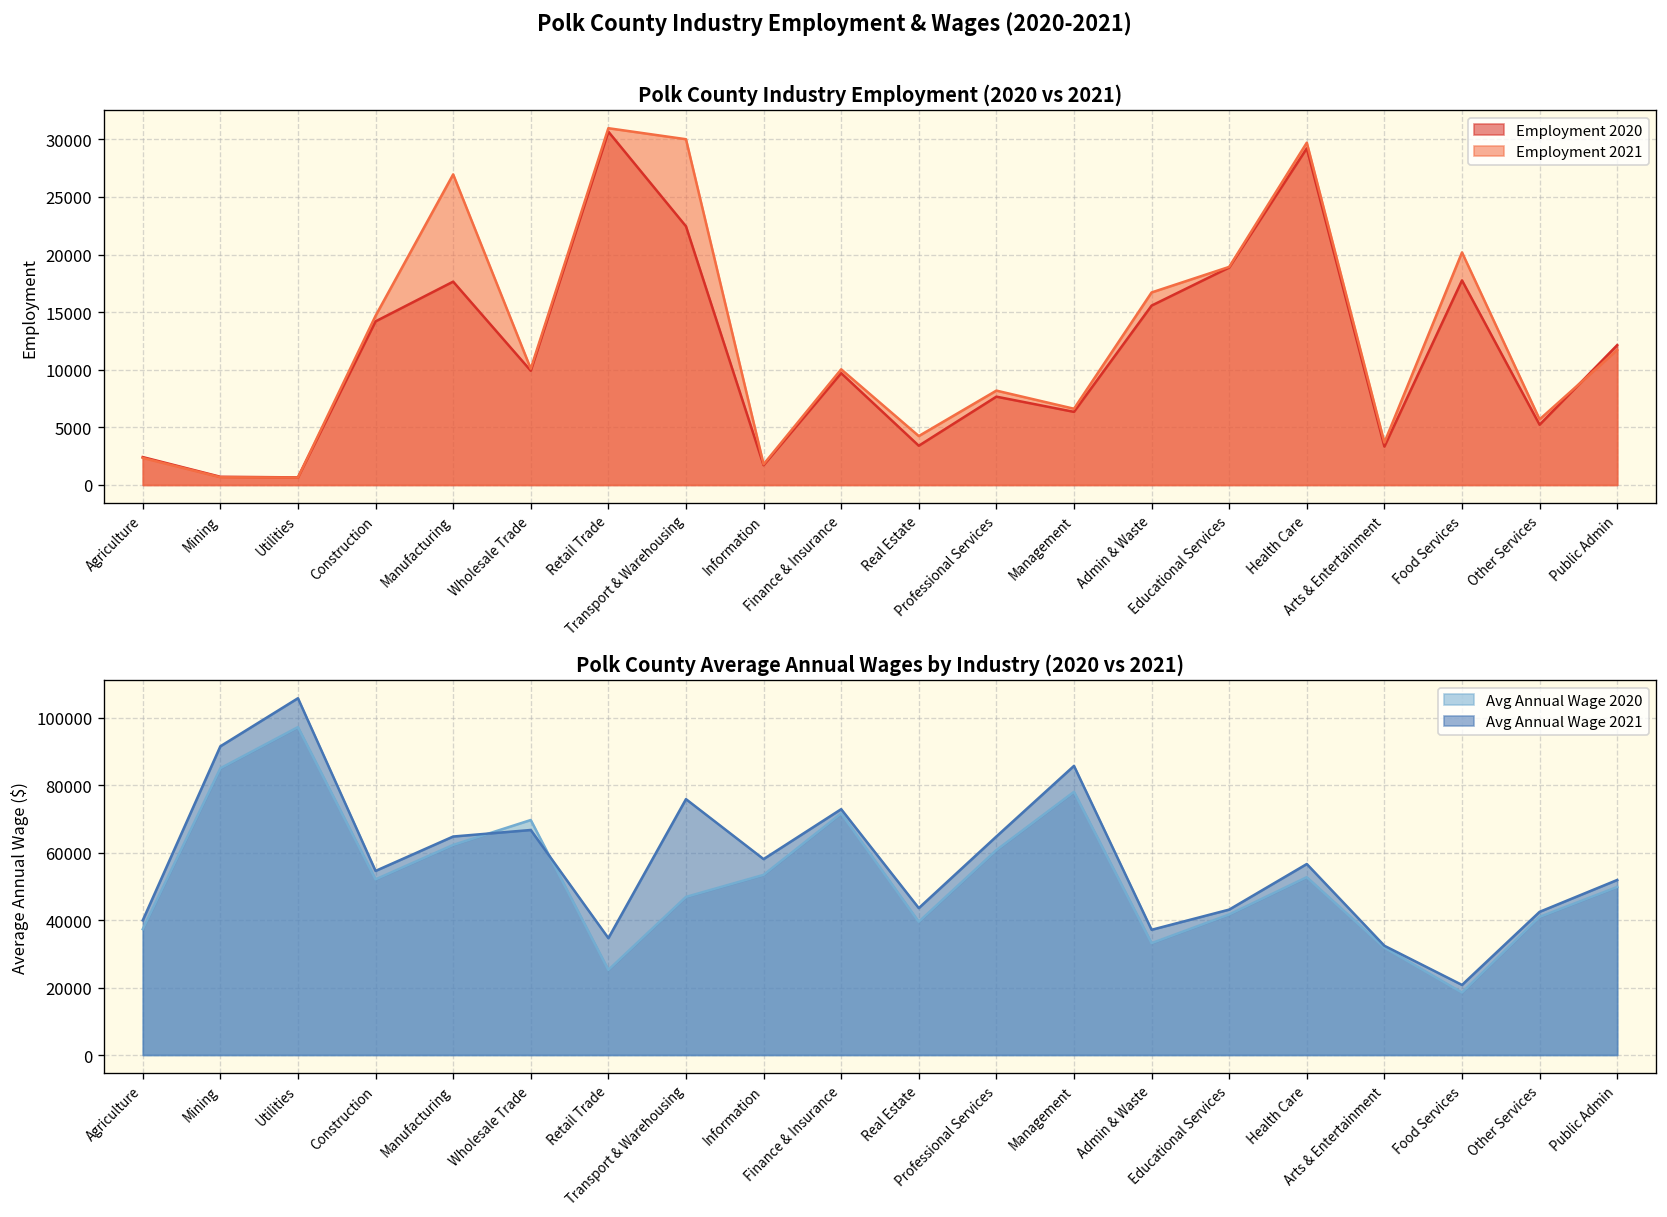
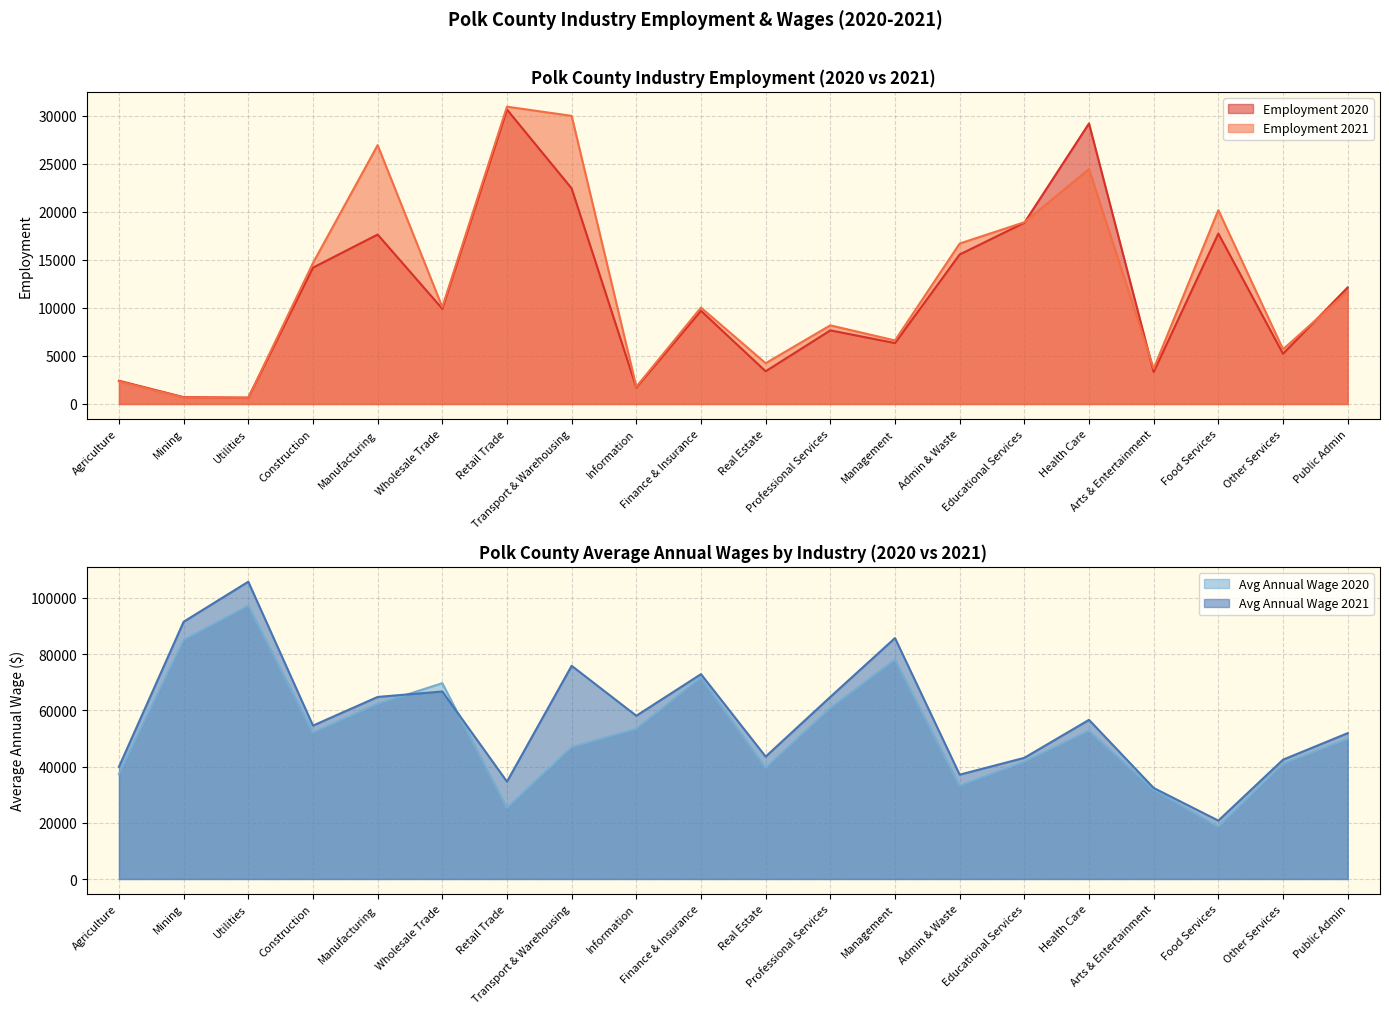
  {
    "Polk County Industry Employment (2020 vs 2021)": {
      "Employment 2020": {
        "Construction": 14000,
        "Manufacturing": 18000,
        "Retail Trade": 31000,
        "Transport & Warehousing": 22000,
        "Finance & Insurance": 10000,
        "Real Estate": 3000,
        "Professional Services": 8000,
        "Management": 6000,
        "Admin & Waste": 16000,
        "Health Care": 29000,
        "Arts & Entertainment": 3000,
        "Food Services": 18000,
        "Other Services": 5000,
        "Public Admin": 12000
      },
      "Employment 2021": {
        "Construction": 15000,
        "Manufacturing": 27000,
        "Retail Trade": 31000,
        "Transport & Warehousing": 30000,
        "Finance & Insurance": 10000,
        "Real Estate": 4000,
        "Professional Services": 8000,
        "Management": 7000,
        "Admin & Waste": 17000,
-       "Health Care": 30000,
+       "Health Care": 24000,
        "Arts & Entertainment": 4000,
        "Food Services": 20000,
        "Other Services": 6000,
        "Public Admin": 12000
      }
    },
    "Polk County Average Annual Wages by Industry (2020 vs 2021)": {
      "Avg Annual Wage 2020": {
        "Agriculture": 37000,
        "Mining": 85000,
        "Utilities": 97000,
        "Construction": 52000,
        "Manufacturing": 62000,
        "Wholesale Trade": 70000,
        "Retail Trade": 25000,
        "Transport & Warehousing": 47000,
        "Information": 53000,
        "Finance & Insurance": 72000,
        "Real Estate": 39000,
        "Professional Services": 61000,
        "Management": 78000,
        "Admin & Waste": 33000,
        "Educational Services": 42000,
        "Health Care": 53000,
        "Food Services": 19000,
        "Other Services": 41000,
        "Public Admin": 50000
      },
      "Avg Annual Wage 2021": {
        "Agriculture": 40000,
        "Mining": 91000,
        "Utilities": 106000,
        "Construction": 55000,
        "Manufacturing": 65000,
        "Wholesale Trade": 67000,
        "Retail Trade": 35000,
        "Transport & Warehousing": 76000,
        "Information": 58000,
        "Finance & Insurance": 73000,
        "Real Estate": 44000,
        "Professional Services": 65000,
        "Management": 86000,
        "Admin & Waste": 37000,
        "Educational Services": 43000,
        "Health Care": 57000,
        "Food Services": 21000,
        "Other Services": 42000,
        "Public Admin": 52000
      }
    }
  }
